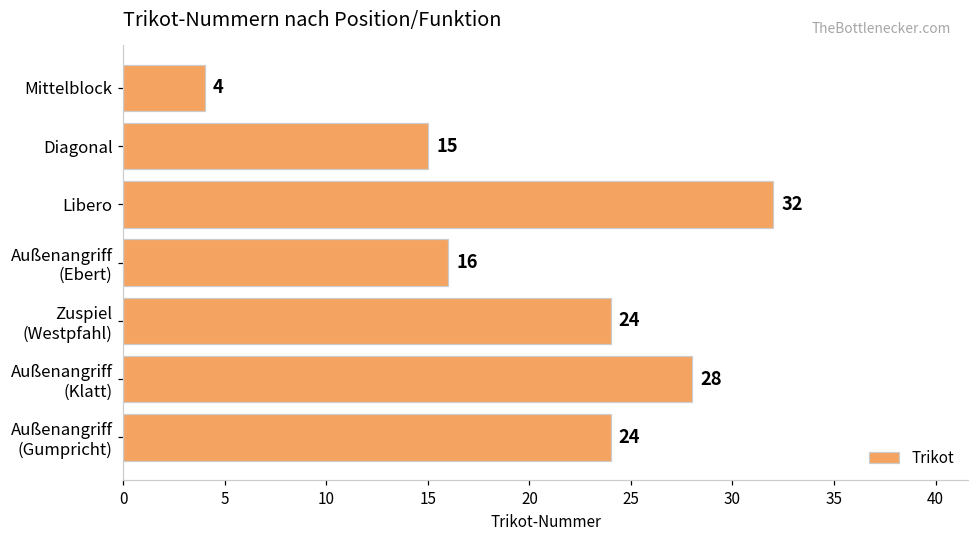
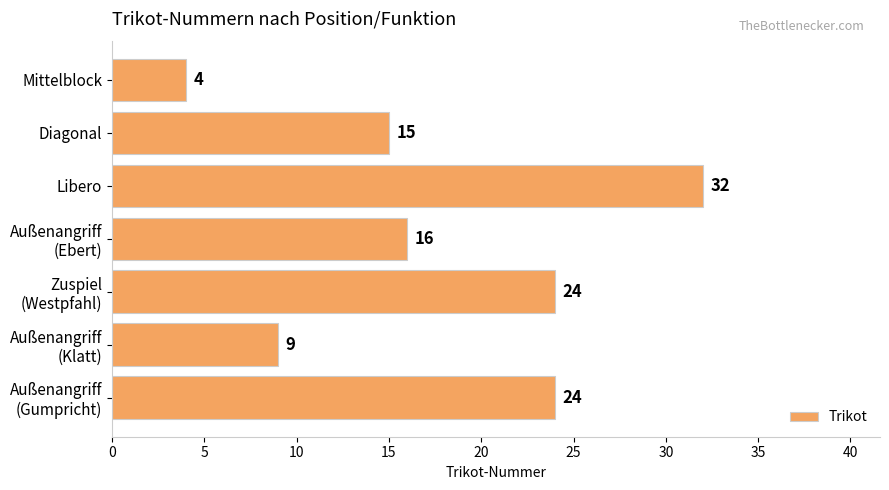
  {
    "Mittelblock": 4,
    "Diagonal": 15,
    "Libero": 32,
    "Außenangriff (Ebert)": 16,
    "Zuspiel (Westpfahl)": 24,
-   "Außenangriff (Klatt)": 28,
+   "Außenangriff (Klatt)": 9,
    "Außenangriff (Gumpricht)": 24
  }
